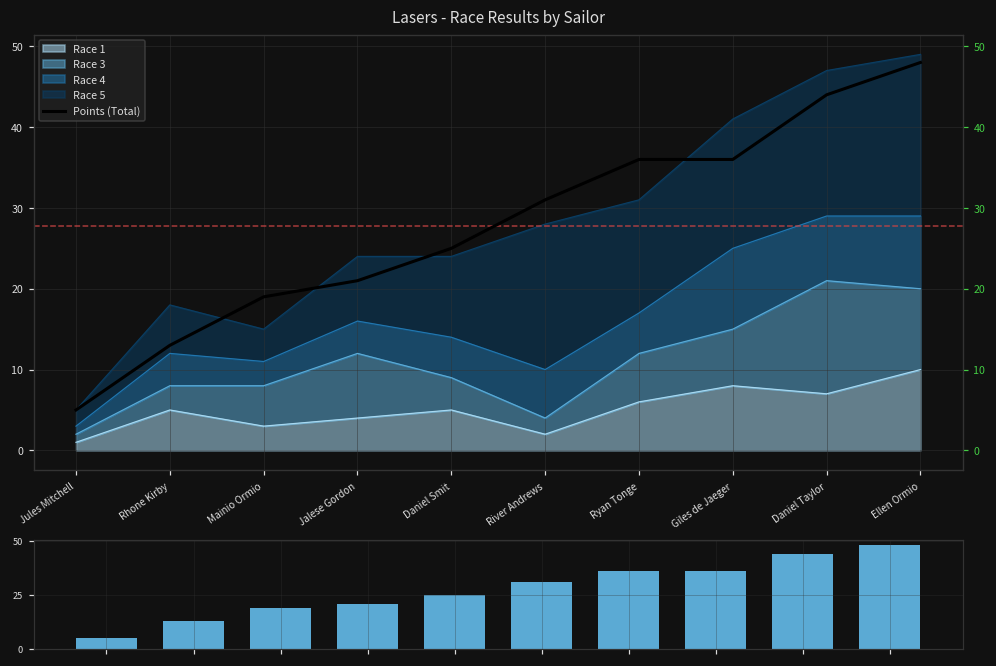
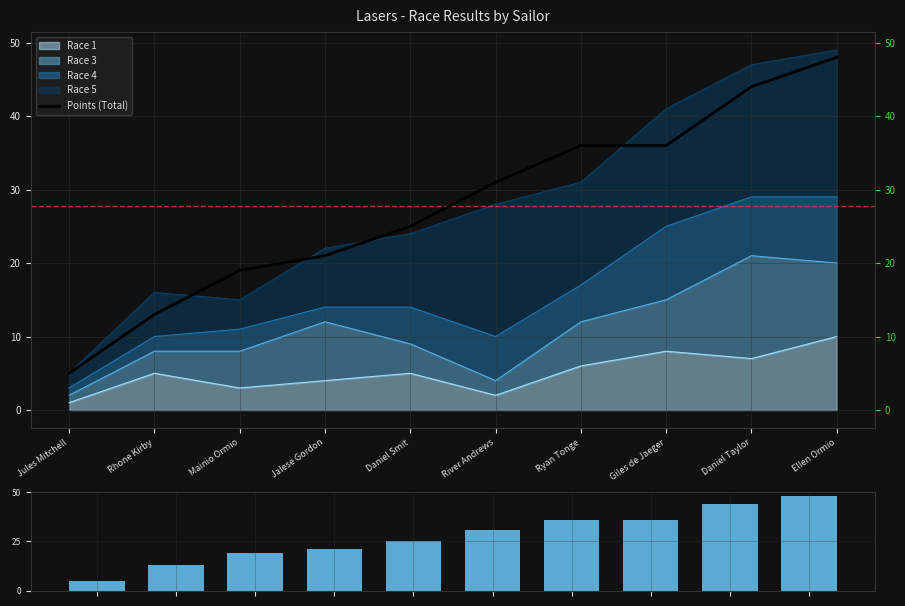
  {
    "Lasers - Race Results by Sailor": {
      "Race 1": {
        "Jules Mitchell": 1,
        "Rhone Kirby": 5,
        "Mainio Ormio": 3,
        "Jalese Gordon": 4,
        "Daniel Smit": 5,
        "River Andrews": 2,
        "Ryan Tonge": 6,
        "Giles de Jaeger": 8,
        "Daniel Taylor": 7,
        "Ellen Ormio": 10
      },
      "Race 3": {
        "Jules Mitchell": 1,
        "Rhone Kirby": 3,
        "Mainio Ormio": 5,
        "Jalese Gordon": 8,
        "Daniel Smit": 4,
        "River Andrews": 2,
        "Ryan Tonge": 6,
        "Giles de Jaeger": 7,
        "Daniel Taylor": 14,
        "Ellen Ormio": 10
      },
      "Race 4": {
        "Jules Mitchell": 1,
-       "Rhone Kirby": 4,
+       "Rhone Kirby": 2,
        "Mainio Ormio": 3,
-       "Jalese Gordon": 4,
+       "Jalese Gordon": 2,
        "Daniel Smit": 5,
        "River Andrews": 6,
        "Ryan Tonge": 5,
        "Giles de Jaeger": 10,
        "Daniel Taylor": 8,
        "Ellen Ormio": 9
      },
      "Race 5": {
        "Rhone Kirby": 6,
        "Mainio Ormio": 4,
        "Jalese Gordon": 8,
        "Daniel Smit": 10,
        "River Andrews": 18,
        "Ryan Tonge": 14,
        "Giles de Jaeger": 16,
        "Daniel Taylor": 18,
        "Ellen Ormio": 20
      },
      "Points (Total)": {
        "Rhone Kirby": 13,
        "Mainio Ormio": 19,
        "Jalese Gordon": 21,
        "Daniel Smit": 25,
        "River Andrews": 31,
        "Ryan Tonge": 36,
        "Giles de Jaeger": 36,
        "Daniel Taylor": 44,
        "Ellen Ormio": 48
      }
    }
  }
